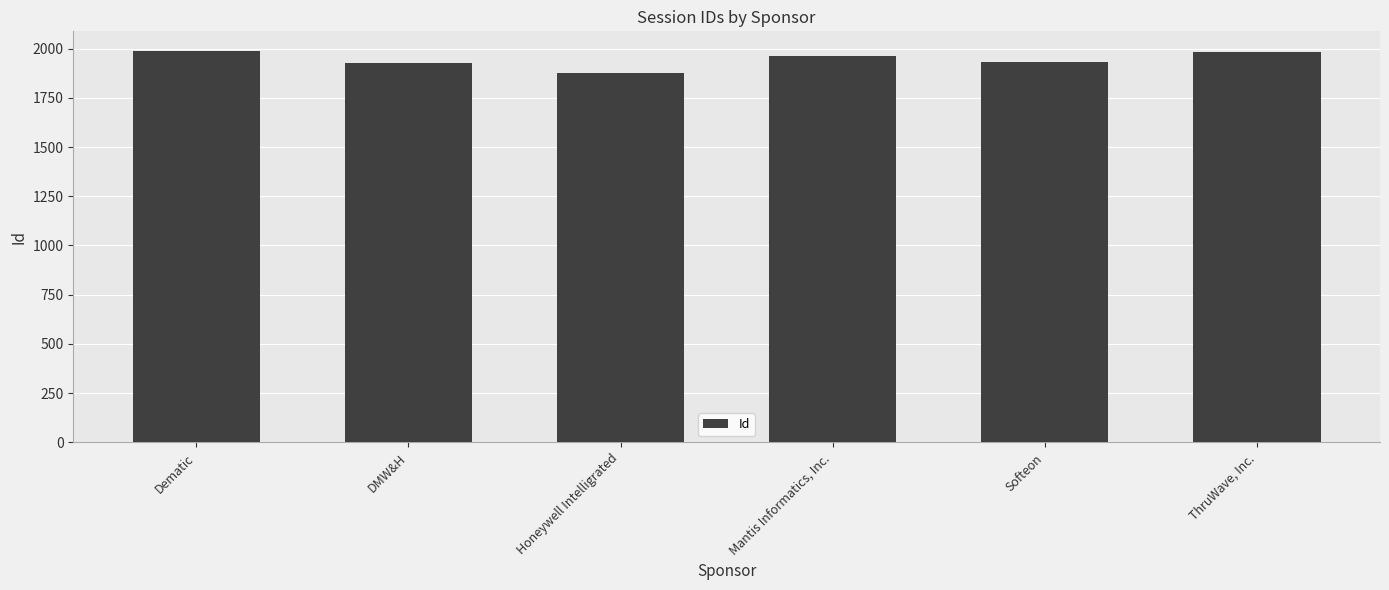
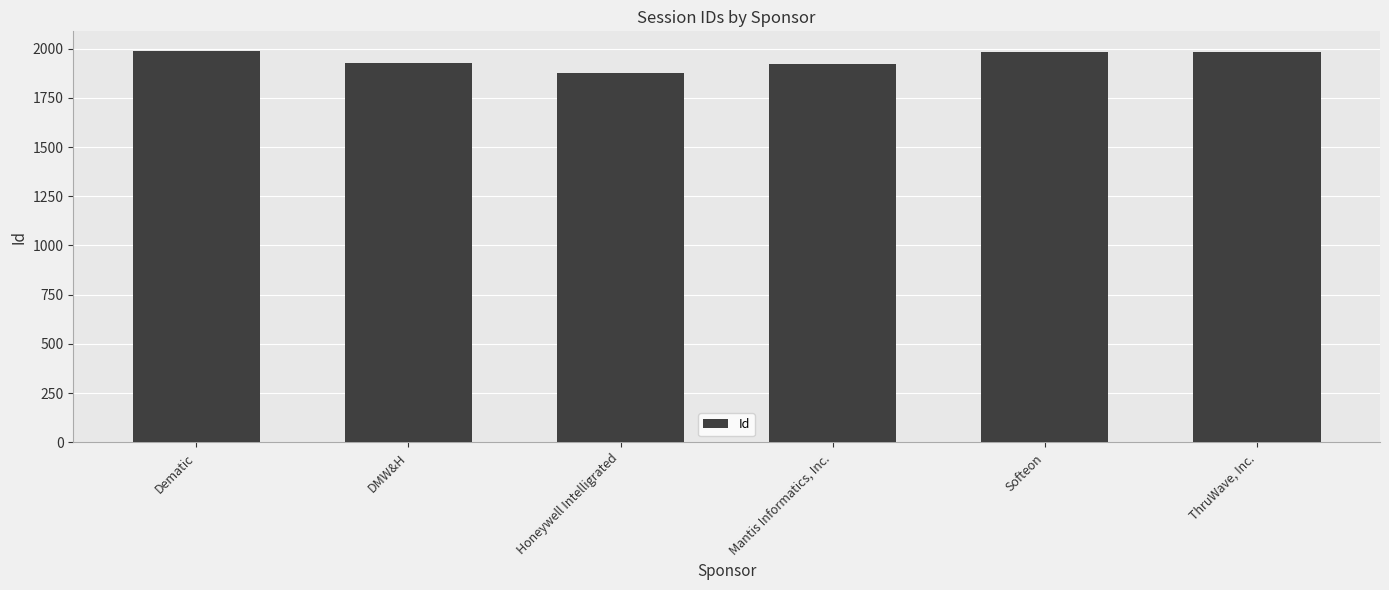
  {
    "Dematic": 1990,
    "DMW&H": 1930,
    "Honeywell Intelligrated": 1880,
-   "Mantis Informatics, Inc.": 1960,
-   "Softeon": 1930,
+   "Mantis Informatics, Inc.": 1920,
+   "Softeon": 1980,
    "ThruWave, Inc.": 1980
  }
